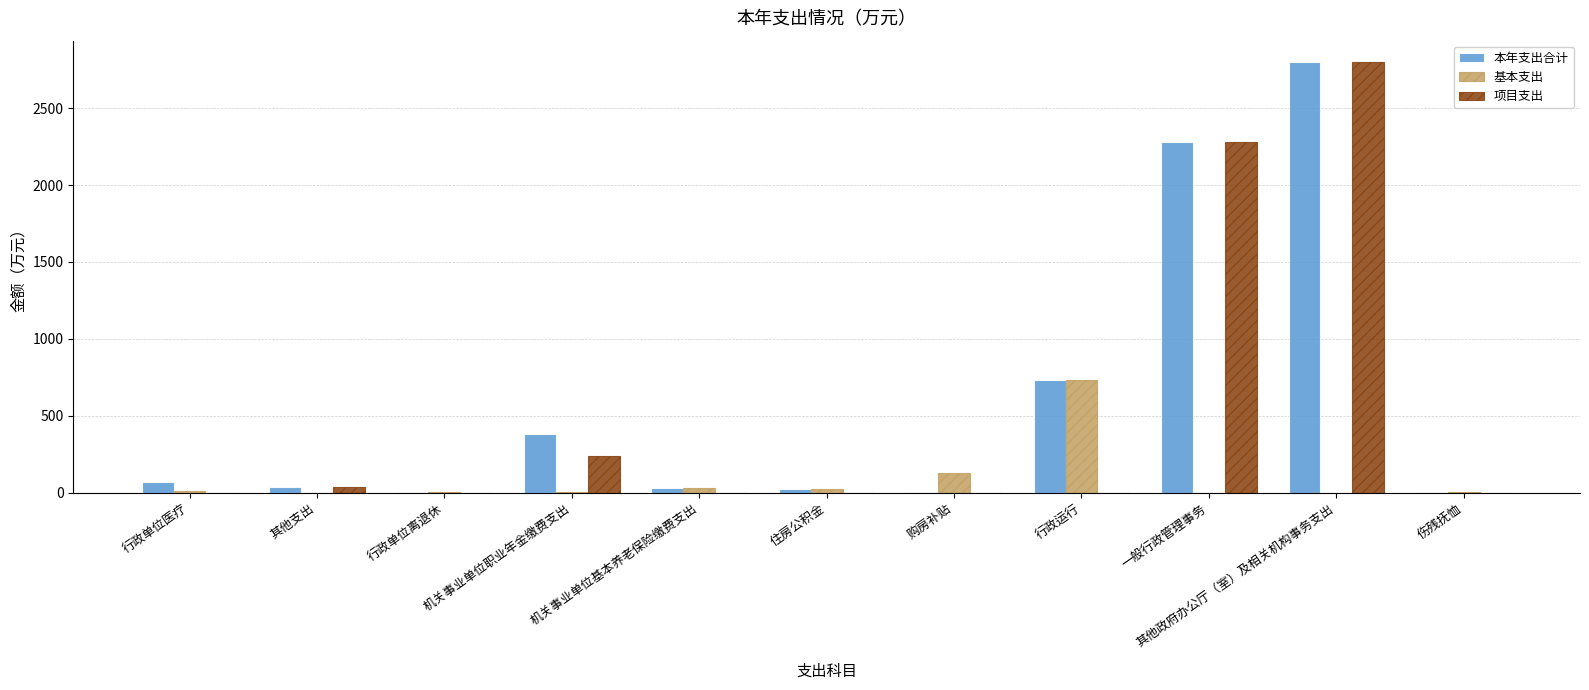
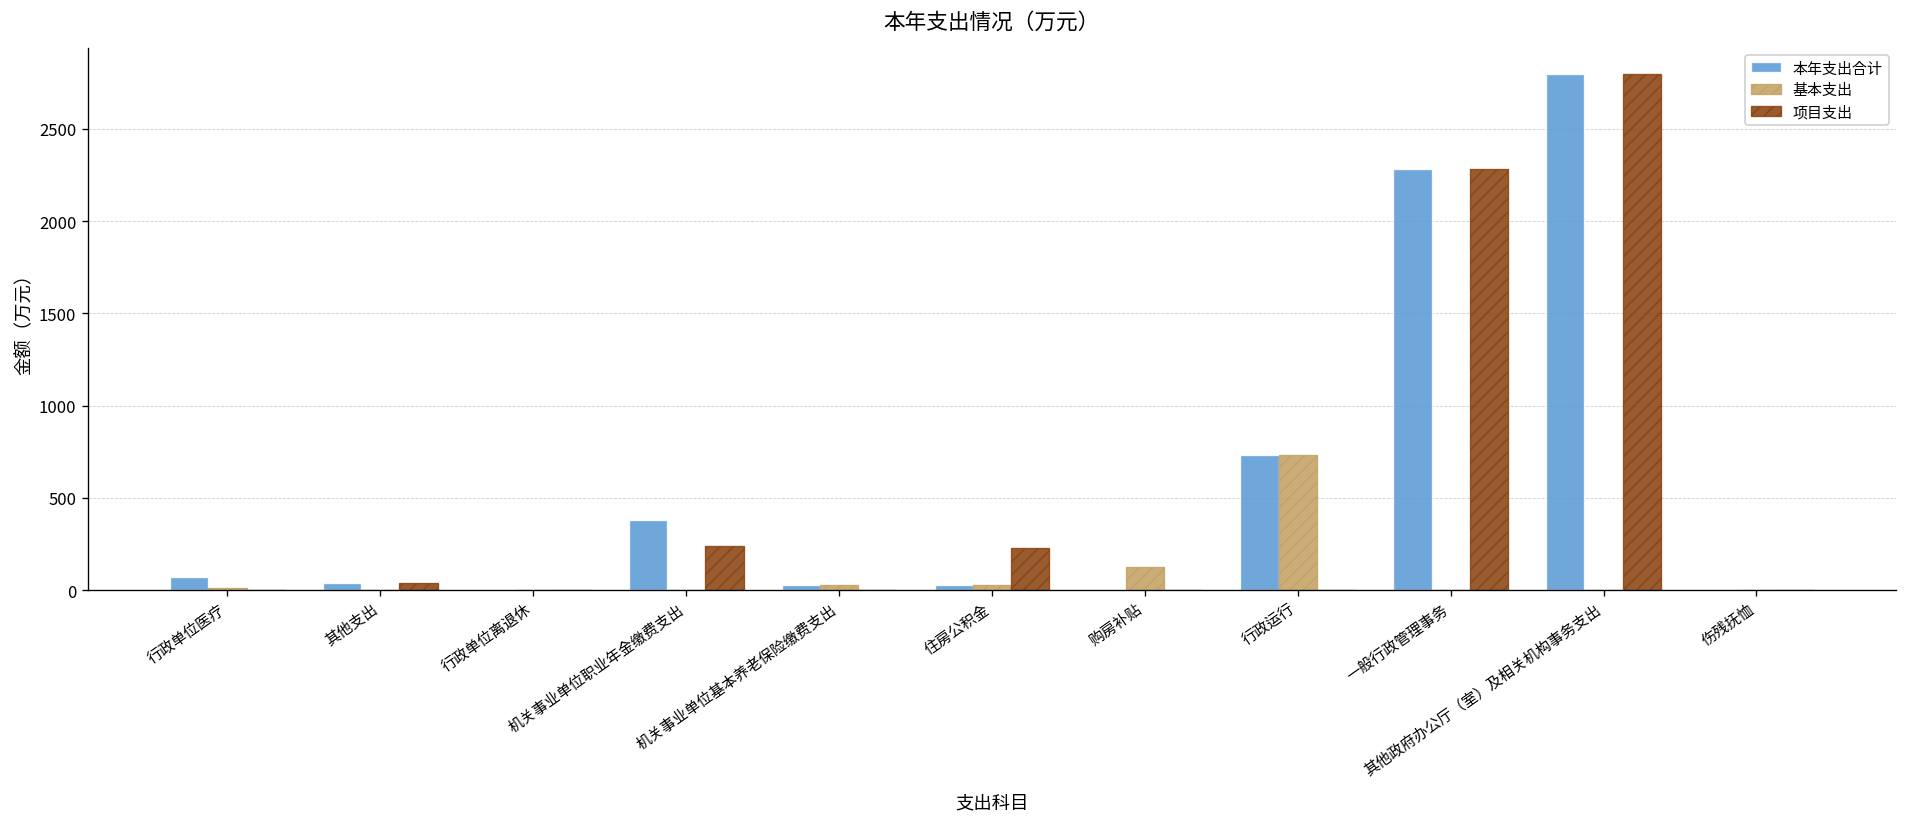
  {
    "本年支出合计": {
      "行政单位医疗": 70,
      "其他支出": 40,
      "机关事业单位职业年金缴费支出": 380,
      "机关事业单位基本养老保险缴费支出": 30,
      "住房公积金": 30,
      "行政运行": 730,
      "一般行政管理事务": 2280,
      "其他政府办公厅（室）及相关机构事务支出": 2800
    },
    "基本支出": {
      "其他支出": 0,
      "机关事业单位基本养老保险缴费支出": 30,
      "住房公积金": 30,
      "购房补贴": 130,
      "行政运行": 730,
      "一般行政管理事务": 0,
      "其他政府办公厅（室）及相关机构事务支出": 0
    },
    "项目支出": {
      "行政单位医疗": 0,
      "其他支出": 40,
      "行政单位离退休": 0,
      "机关事业单位职业年金缴费支出": 240,
      "机关事业单位基本养老保险缴费支出": 0,
-     "住房公积金": 0,
+     "住房公积金": 230,
      "购房补贴": 0,
      "行政运行": 0,
      "一般行政管理事务": 2280,
      "其他政府办公厅（室）及相关机构事务支出": 2800,
      "伤残抚恤": 0
    }
  }
